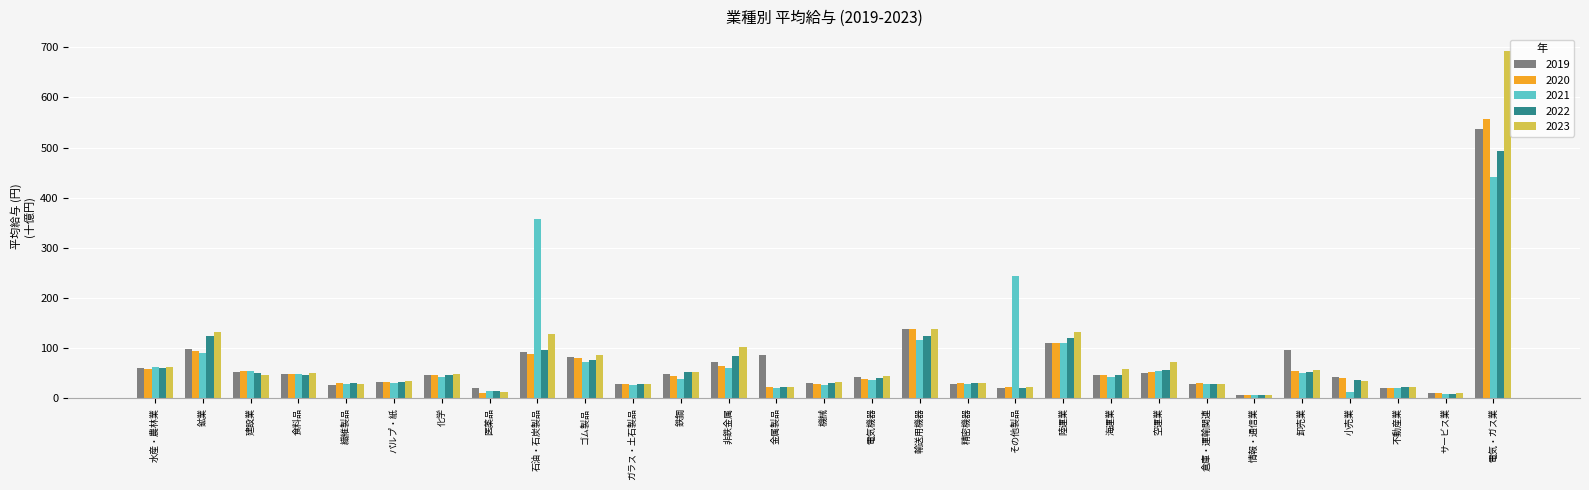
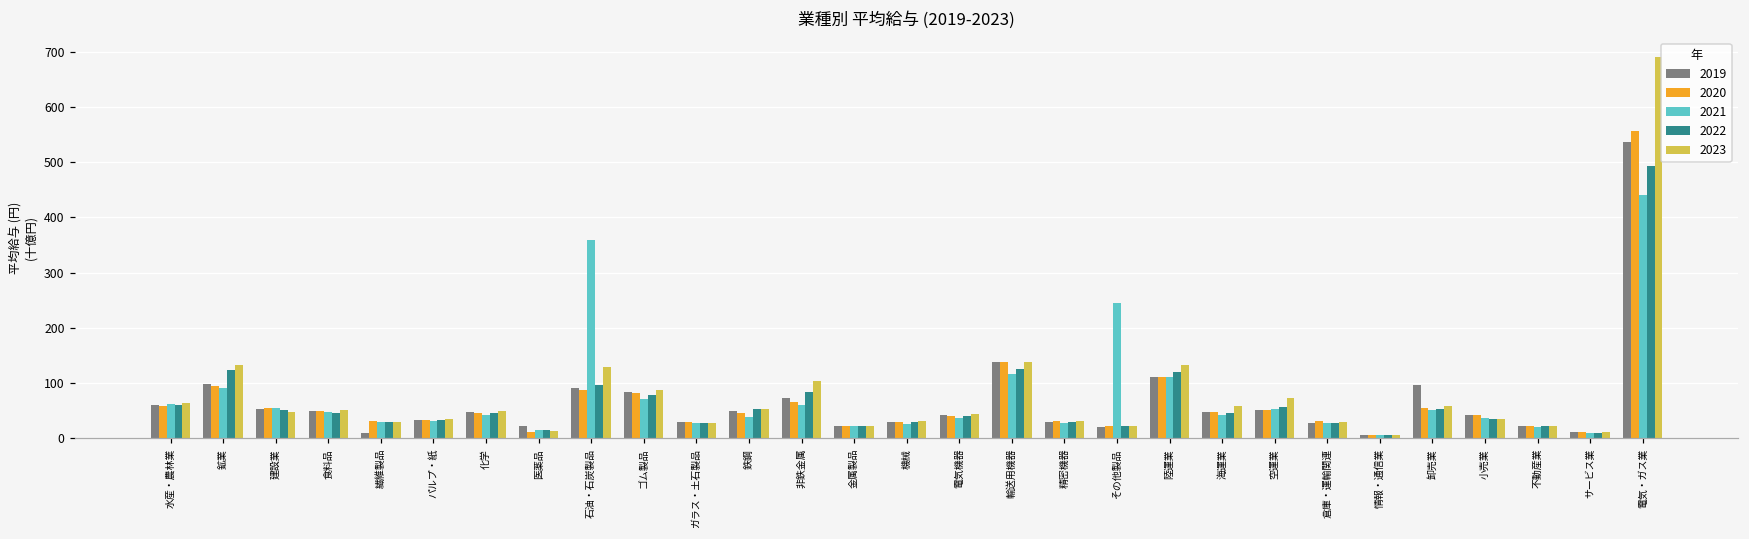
  {
    "2019": {
      "水産・農林業": 60,
      "鉱業": 100,
      "建設業": 50,
      "食料品": 50,
-     "繊維製品": 30,
+     "繊維製品": 10,
      "パルプ・紙": 30,
      "化学": 50,
      "医薬品": 20,
      "石油・石炭製品": 90,
      "ゴム製品": 80,
      "ガラス・土石製品": 30,
      "鉄鋼": 50,
      "非鉄金属": 70,
-     "金属製品": 90,
+     "金属製品": 20,
      "機械": 30,
      "電気機器": 40,
      "輸送用機器": 140,
      "精密機器": 30,
      "その他製品": 20,
      "陸運業": 110,
      "海運業": 50,
      "空運業": 50,
      "倉庫・運輸関連": 30,
      "情報・通信業": 10,
      "卸売業": 100,
      "小売業": 40,
      "不動産業": 20,
      "サービス業": 10,
      "電気・ガス業": 540
    },
    "2021": {
      "水産・農林業": 60,
      "鉱業": 90,
      "建設業": 50,
      "食料品": 50,
      "繊維製品": 30,
      "パルプ・紙": 30,
      "化学": 40,
      "医薬品": 10,
      "石油・石炭製品": 360,
      "ゴム製品": 70,
      "ガラス・土石製品": 30,
      "鉄鋼": 40,
      "非鉄金属": 60,
      "金属製品": 20,
      "機械": 30,
      "電気機器": 40,
      "輸送用機器": 120,
      "精密機器": 30,
      "その他製品": 240,
      "陸運業": 110,
      "海運業": 40,
      "空運業": 50,
      "倉庫・運輸関連": 30,
      "情報・通信業": 10,
      "卸売業": 50,
-     "小売業": 10,
+     "小売業": 40,
      "不動産業": 20,
      "サービス業": 10,
      "電気・ガス業": 440
    },
    "2022": {
      "水産・農林業": 60,
      "鉱業": 120,
      "建設業": 50,
      "食料品": 50,
      "繊維製品": 30,
      "パルプ・紙": 30,
      "化学": 50,
      "医薬品": 20,
      "石油・石炭製品": 100,
      "ゴム製品": 80,
      "ガラス・土石製品": 30,
      "鉄鋼": 50,
      "非鉄金属": 80,
      "金属製品": 20,
      "機械": 30,
      "電気機器": 40,
      "輸送用機器": 120,
      "精密機器": 30,
      "その他製品": 20,
      "陸運業": 120,
      "海運業": 50,
      "空運業": 60,
      "倉庫・運輸関連": 30,
      "情報・通信業": 10,
      "卸売業": 50,
      "小売業": 40,
      "不動産業": 20,
      "サービス業": 10,
      "電気・ガス業": 490
    }
  }
